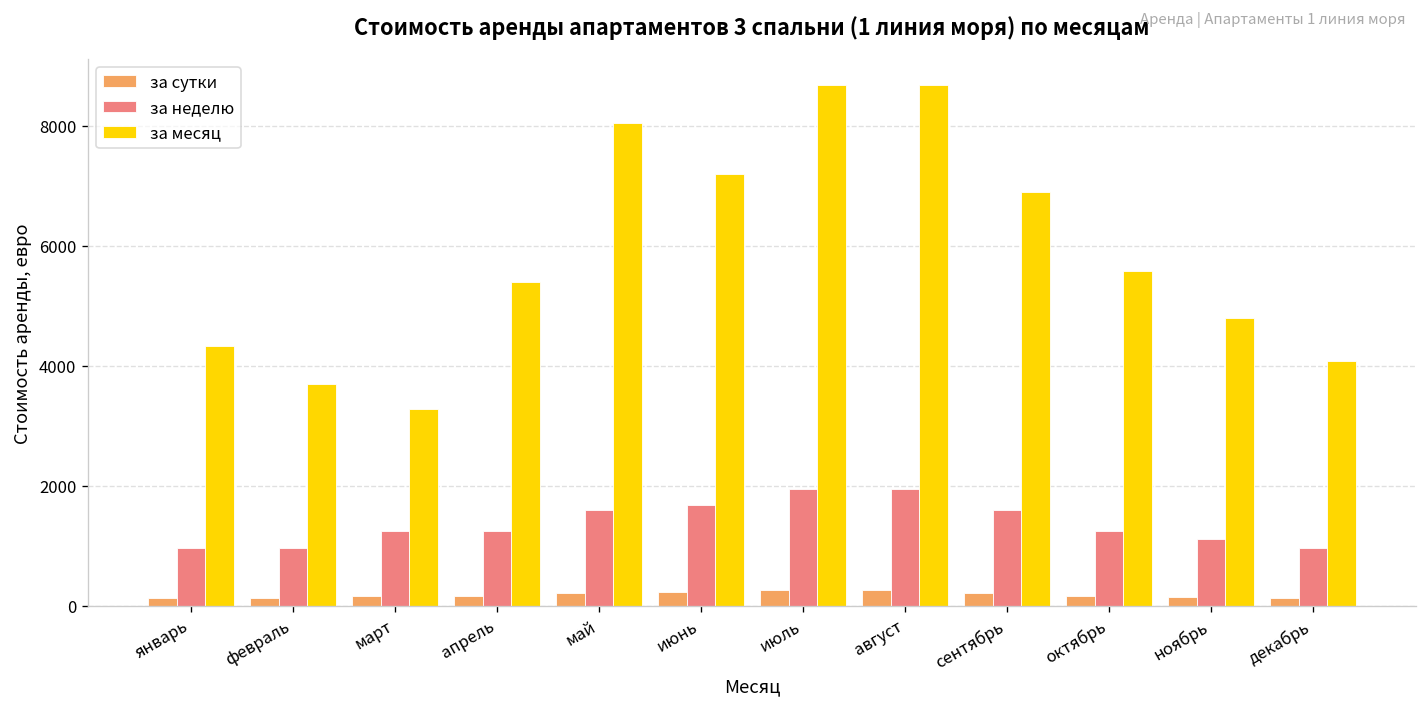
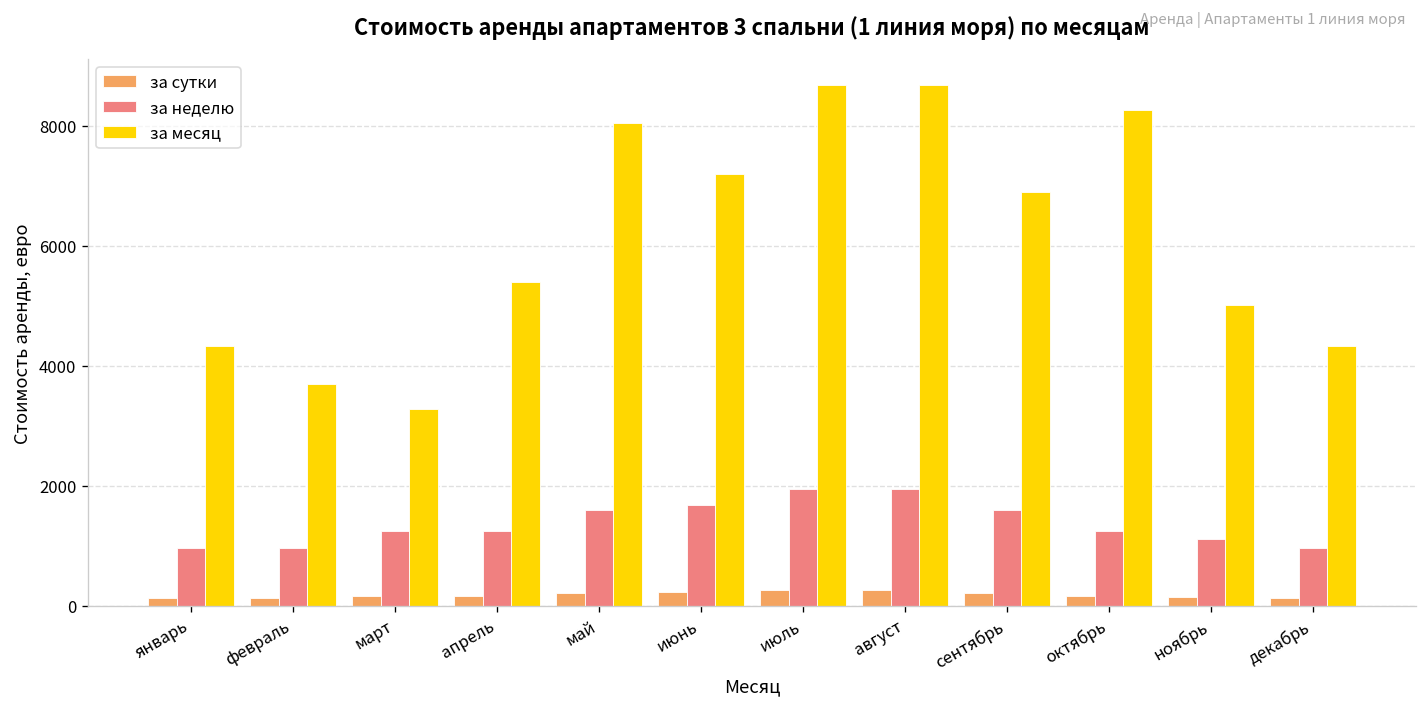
  {
    "за месяц": {
      "январь": 4300,
      "февраль": 3700,
      "март": 3300,
      "апрель": 5400,
      "май": 8000,
      "июнь": 7200,
      "июль": 8700,
      "август": 8700,
      "сентябрь": 6900,
-     "октябрь": 5600,
-     "ноябрь": 4800,
-     "декабрь": 4100
+     "октябрь": 8300,
+     "ноябрь": 5000,
+     "декабрь": 4300
    }
  }
